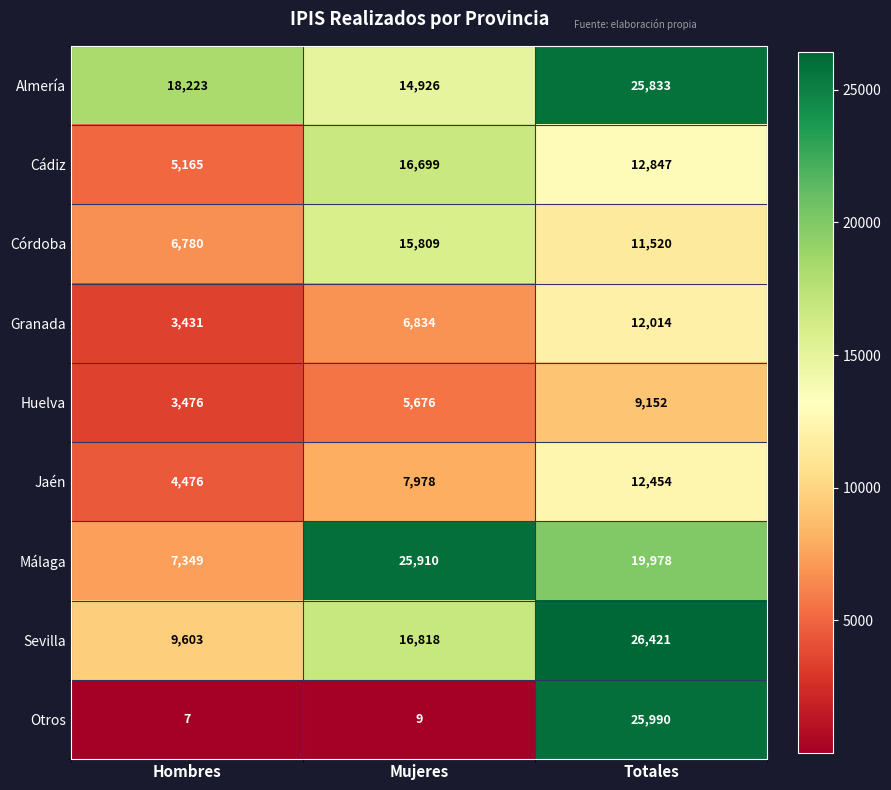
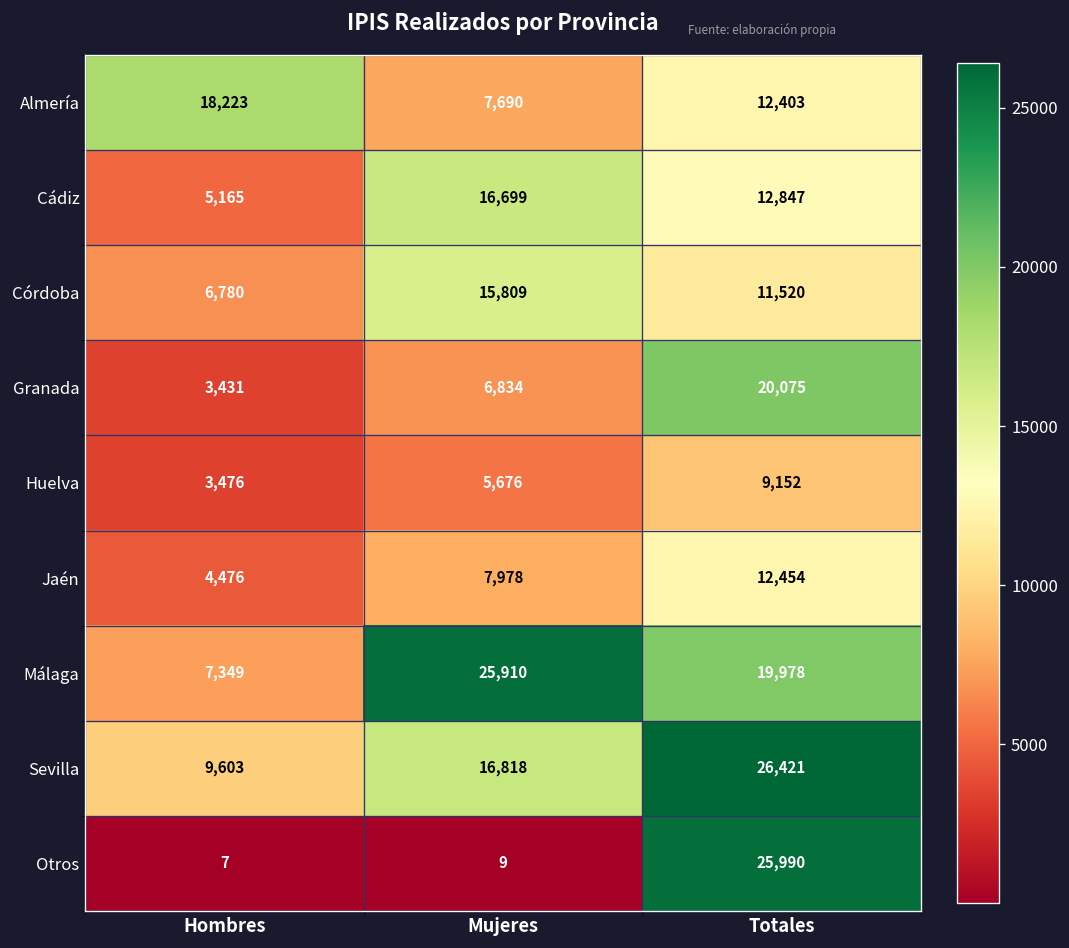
  {
    "Almería": {
      "Hombres": "18,223",
-     "Mujeres": "14,926",
-     "Totales": "25,833"
+     "Mujeres": "7,690",
+     "Totales": "12,403"
    },
    "Cádiz": {
      "Hombres": "5,165",
      "Mujeres": "16,699",
      "Totales": "12,847"
    },
    "Córdoba": {
      "Hombres": "6,780",
      "Mujeres": "15,809",
      "Totales": "11,520"
    },
    "Granada": {
      "Hombres": "3,431",
      "Mujeres": "6,834",
-     "Totales": "12,014"
+     "Totales": "20,075"
    },
    "Huelva": {
      "Hombres": "3,476",
      "Mujeres": "5,676",
      "Totales": "9,152"
    },
    "Jaén": {
      "Hombres": "4,476",
      "Mujeres": "7,978",
      "Totales": "12,454"
    },
    "Málaga": {
      "Hombres": "7,349",
      "Mujeres": "25,910",
      "Totales": "19,978"
    },
    "Sevilla": {
      "Hombres": "9,603",
      "Mujeres": "16,818",
      "Totales": "26,421"
    },
    "Otros": {
      "Hombres": "7",
      "Mujeres": "9",
      "Totales": "25,990"
    }
  }
